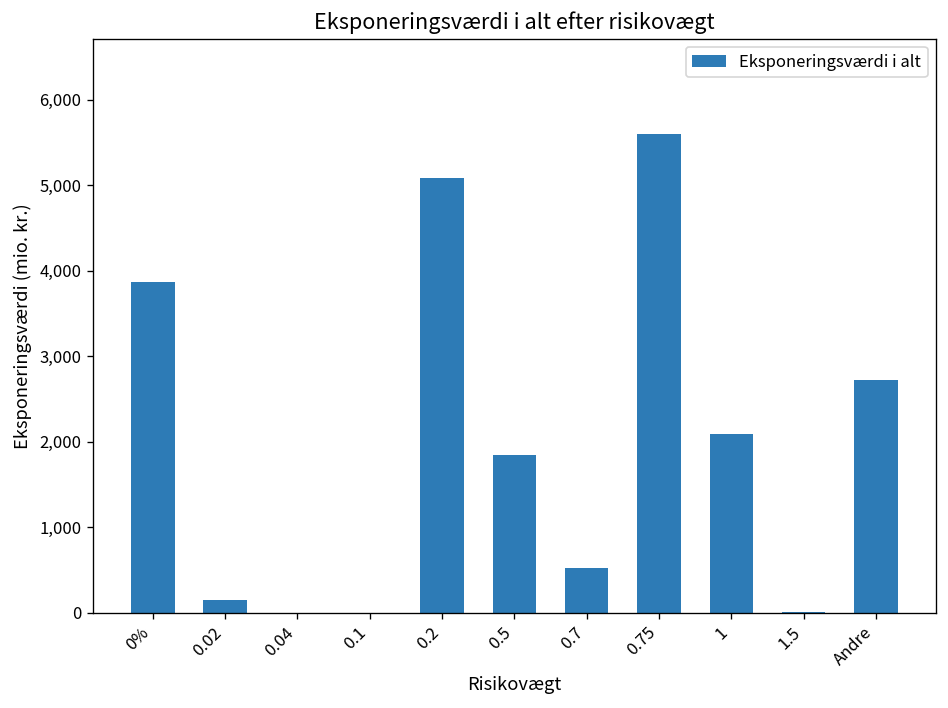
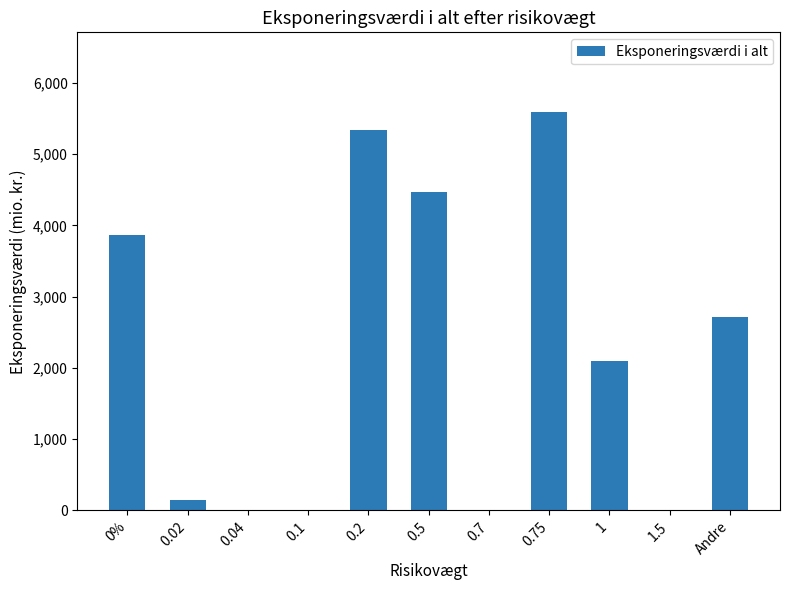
  {
    "0%": "3,900",
    "0.02": "200",
    "0.04": "0",
    "0.1": "0",
-   "0.2": "5,100",
-   "0.5": "1,800",
-   "0.7": "500",
+   "0.2": "5,300",
+   "0.5": "4,500",
+   "0.7": "0",
    "0.75": "5,600",
    "1": "2,100",
    "Andre": "2,700"
  }
